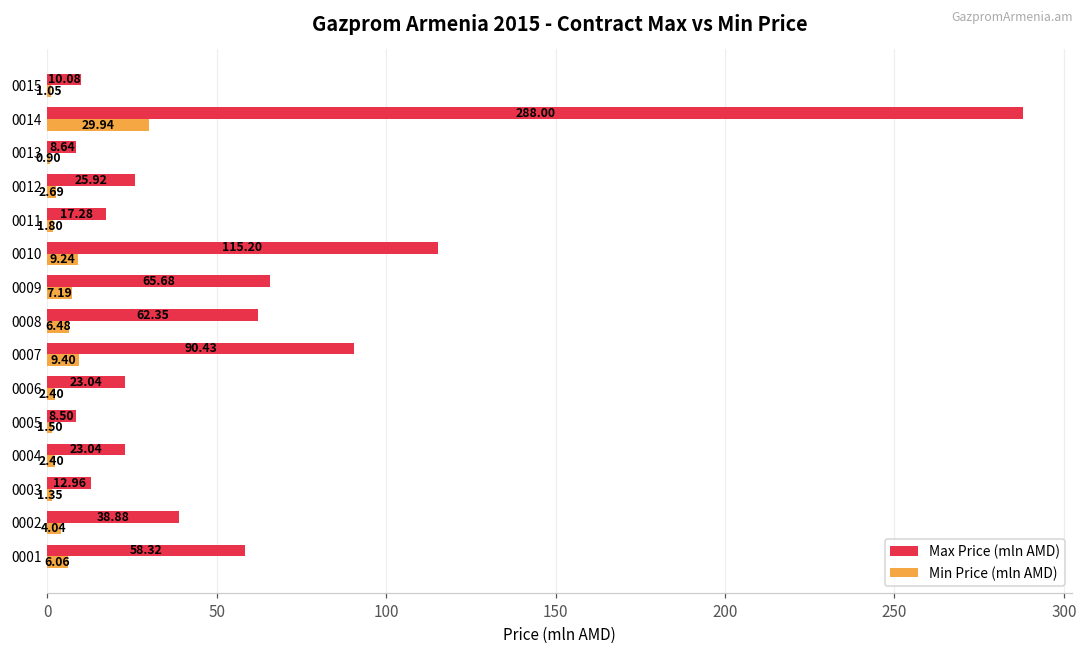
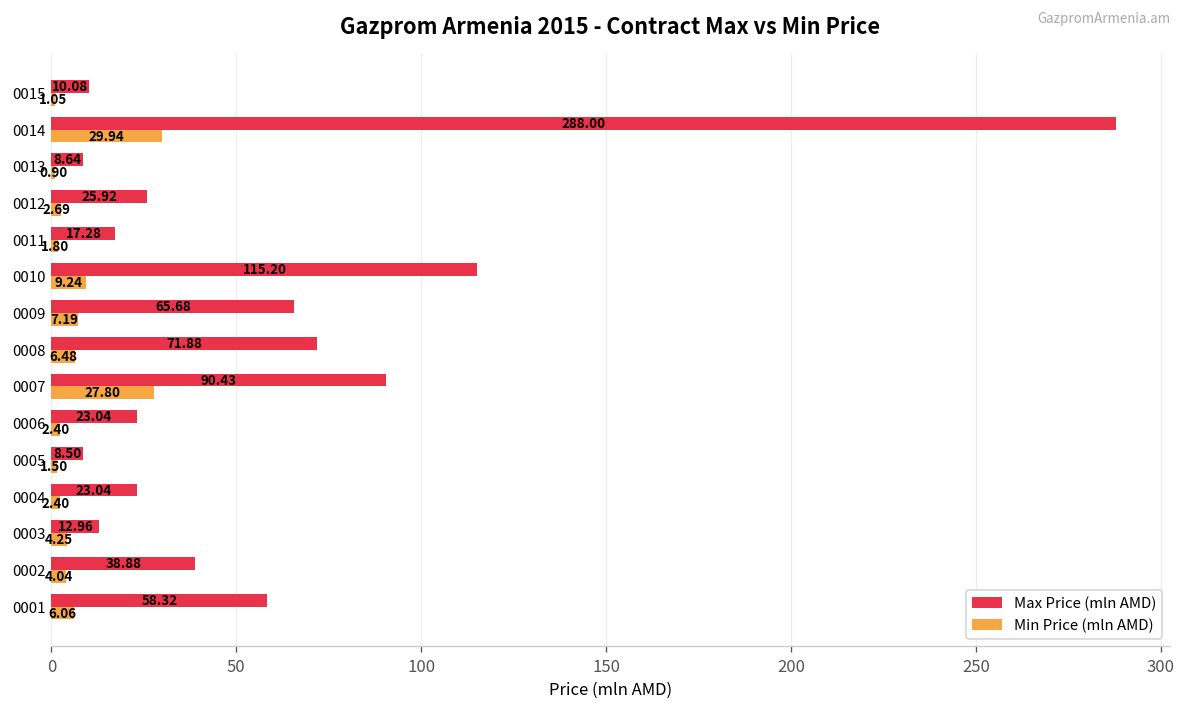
  {
    "Max Price (mln AMD)": {
      "0015": 10.08,
      "0014": 288.00,
      "0013": 8.64,
      "0012": 25.92,
      "0011": 17.28,
      "0010": 115.20,
      "0009": 65.68,
-     "0008": 62.35,
+     "0008": 71.88,
      "0007": 90.43,
      "0006": 23.04,
      "0005": 8.50,
      "0004": 23.04,
      "0003": 12.96,
      "0002": 38.88,
      "0001": 58.32
    },
    "Min Price (mln AMD)": {
      "0015": 1.05,
      "0014": 29.94,
      "0013": 0.90,
      "0012": 2.69,
      "0011": 1.80,
      "0010": 9.24,
      "0009": 7.19,
      "0008": 6.48,
-     "0007": 9.40,
+     "0007": 27.80,
      "0006": 2.40,
      "0005": 1.50,
      "0004": 2.40,
-     "0003": 1.35,
+     "0003": 4.25,
      "0002": 4.04,
      "0001": 6.06
    }
  }
